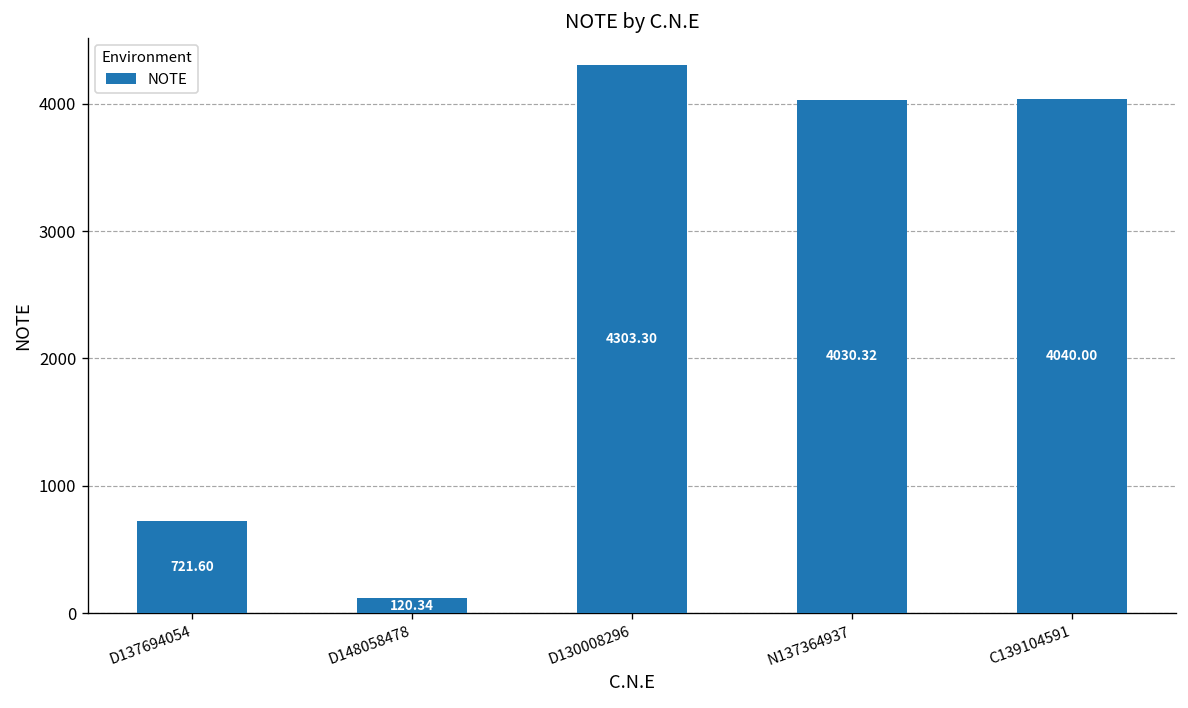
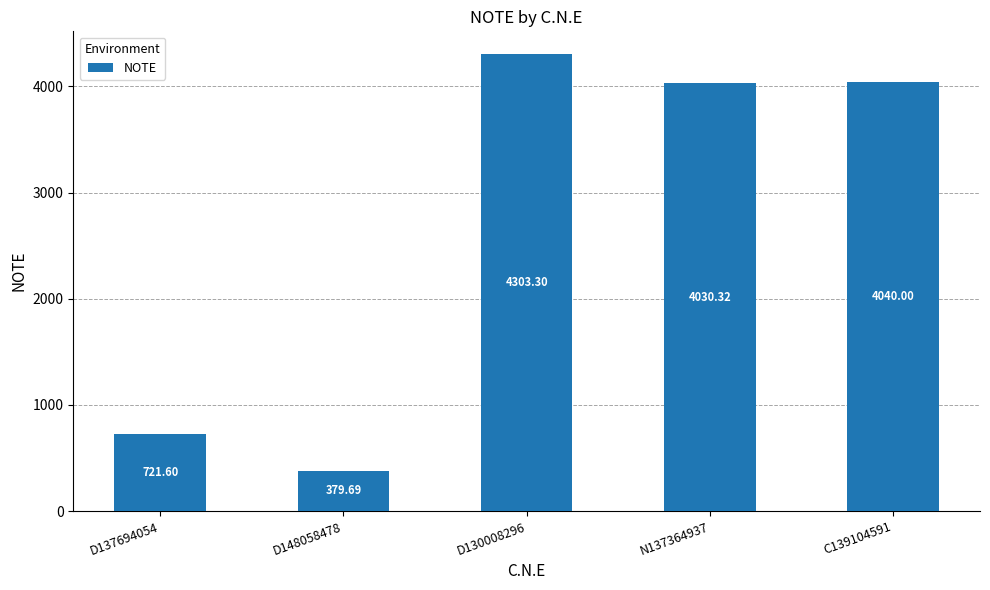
  {
    "D137694054": 721.60,
-   "D148058478": 120.34,
+   "D148058478": 379.69,
    "D130008296": 4303.30,
    "N137364937": 4030.32,
    "C139104591": 4040.00
  }
